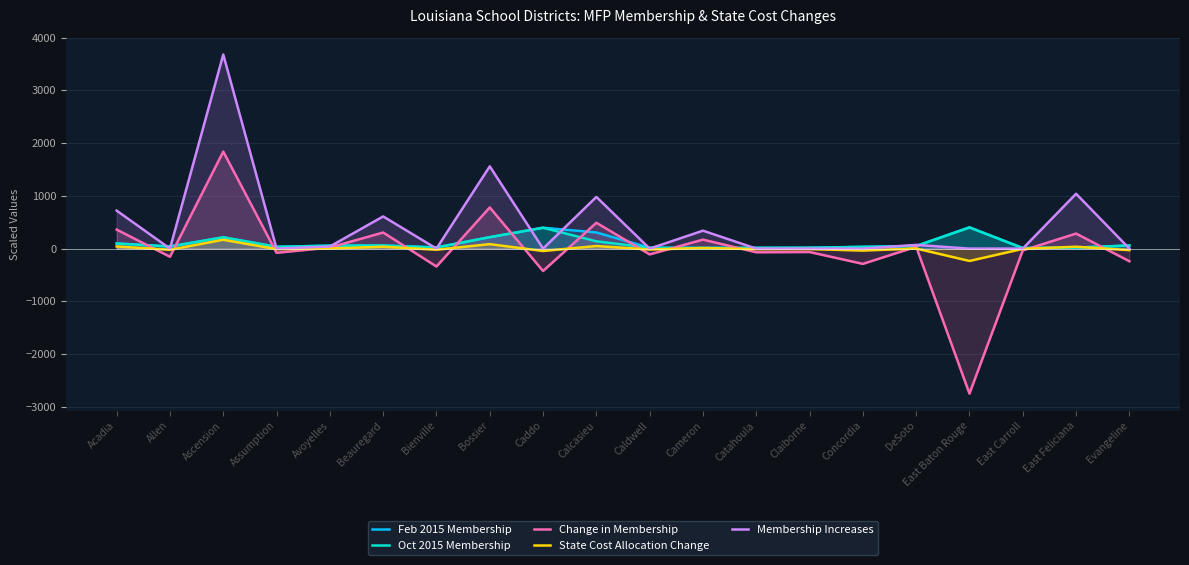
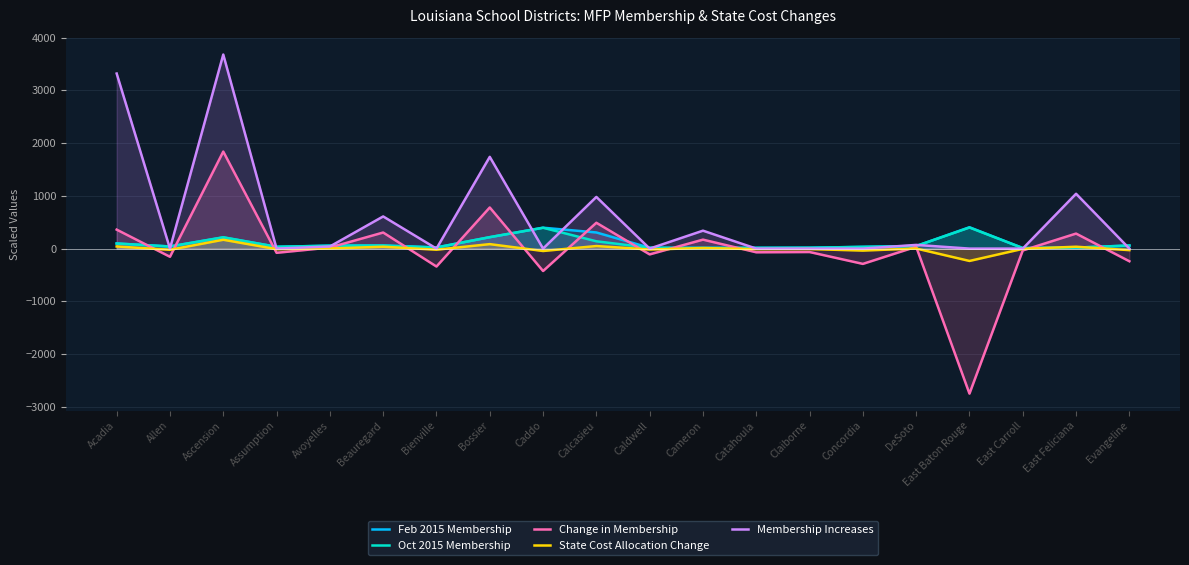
  {
    "Feb 2015 Membership": {
      "Calcasieu": 300
    },
    "Oct 2015 Membership": {
      "Calcasieu": 100
    },
    "Membership Increases": {
-     "Acadia": 700,
+     "Acadia": 3300,
      "Ascension": 3700,
      "Beauregard": 600,
-     "Bossier": 1600,
+     "Bossier": 1700,
      "Calcasieu": 1000,
      "Cameron": 300,
      "East Feliciana": 1000
    }
  }
